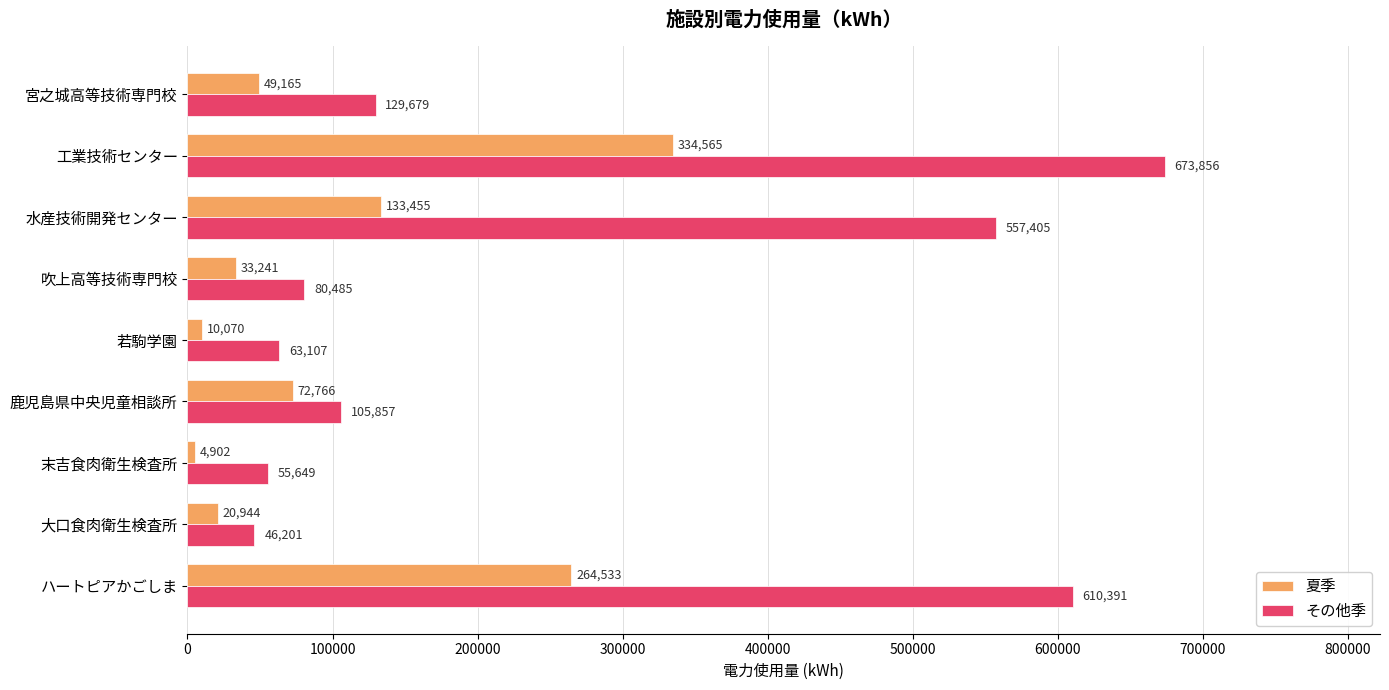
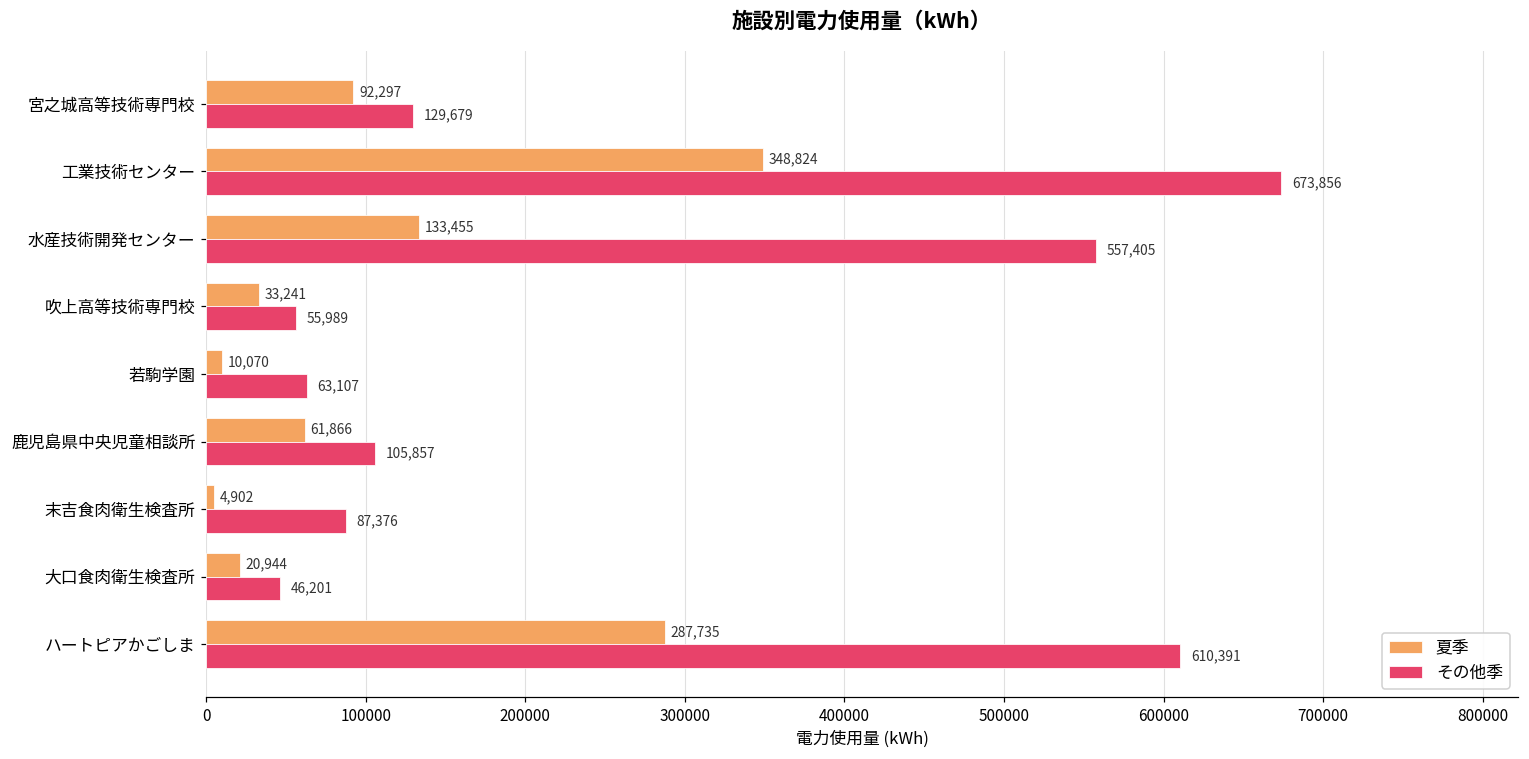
  {
    "夏季": {
-     "宮之城高等技術専門校": "49,165",
-     "工業技術センター": "334,565",
+     "宮之城高等技術専門校": "92,297",
+     "工業技術センター": "348,824",
      "水産技術開発センター": "133,455",
      "吹上高等技術専門校": "33,241",
      "若駒学園": "10,070",
-     "鹿児島県中央児童相談所": "72,766",
+     "鹿児島県中央児童相談所": "61,866",
      "末吉食肉衛生検査所": "4,902",
      "大口食肉衛生検査所": "20,944",
-     "ハートピアかごしま": "264,533"
+     "ハートピアかごしま": "287,735"
    },
    "その他季": {
      "宮之城高等技術専門校": "129,679",
      "工業技術センター": "673,856",
      "水産技術開発センター": "557,405",
-     "吹上高等技術専門校": "80,485",
+     "吹上高等技術専門校": "55,989",
      "若駒学園": "63,107",
      "鹿児島県中央児童相談所": "105,857",
-     "末吉食肉衛生検査所": "55,649",
+     "末吉食肉衛生検査所": "87,376",
      "大口食肉衛生検査所": "46,201",
      "ハートピアかごしま": "610,391"
    }
  }
